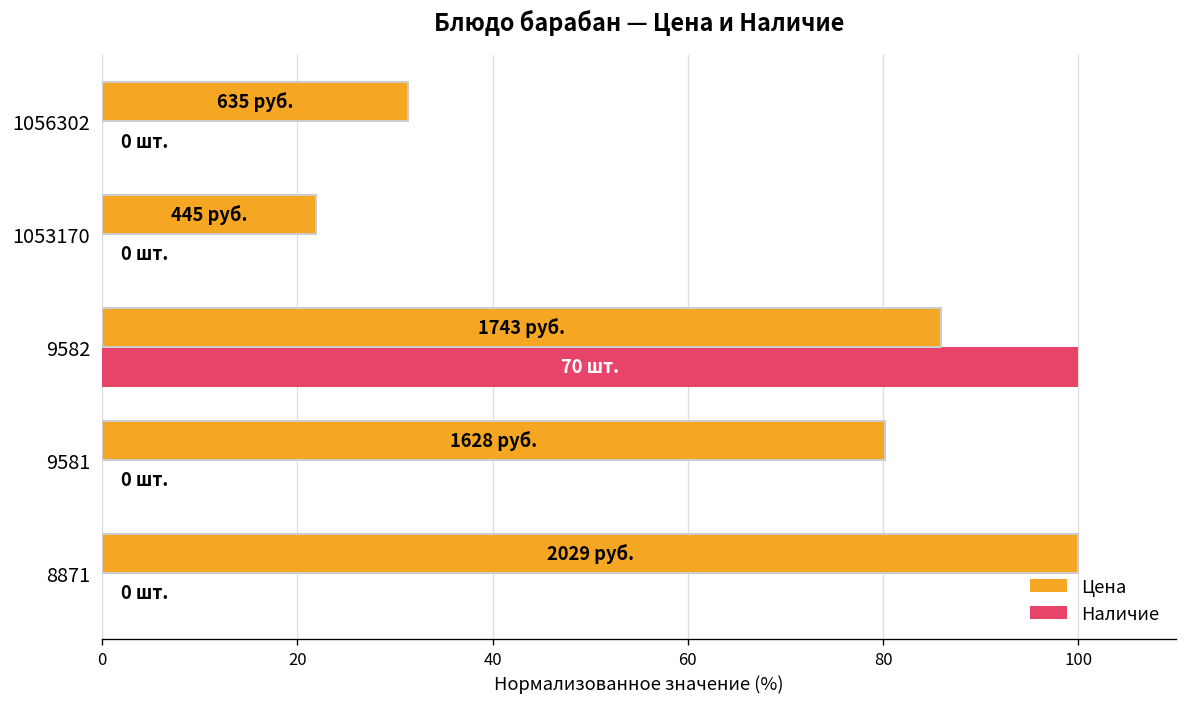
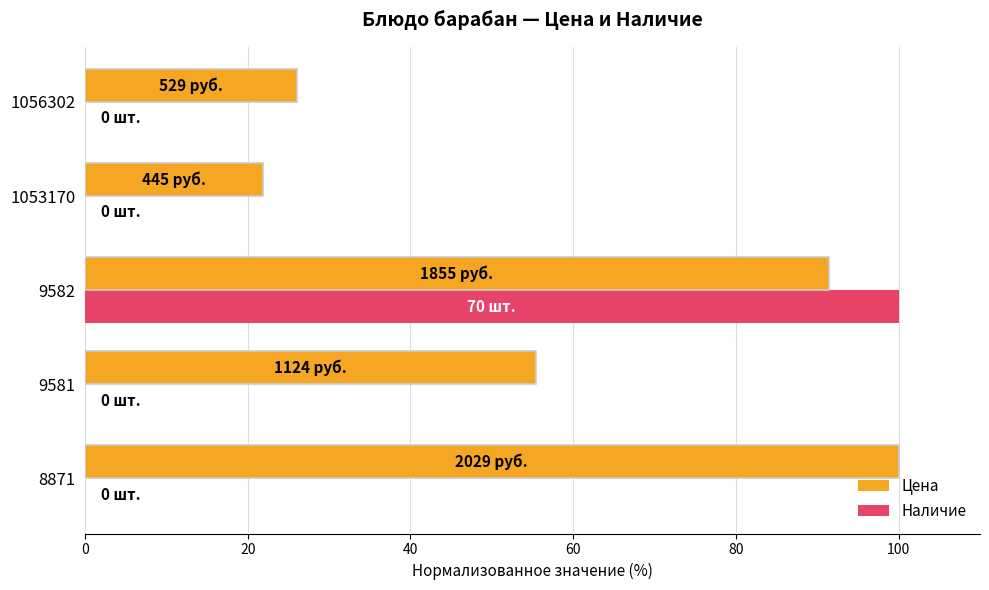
  {
    "Цена": {
-     "1056302": 635,
-     "9582": 1743,
-     "9581": 1628
+     "1056302": 529,
+     "9582": 1855,
+     "9581": 1124
    },
    "Наличие": {
      "1056302": 0,
      "1053170": 0,
      "9581": 0,
      "8871": 0
    }
  }
